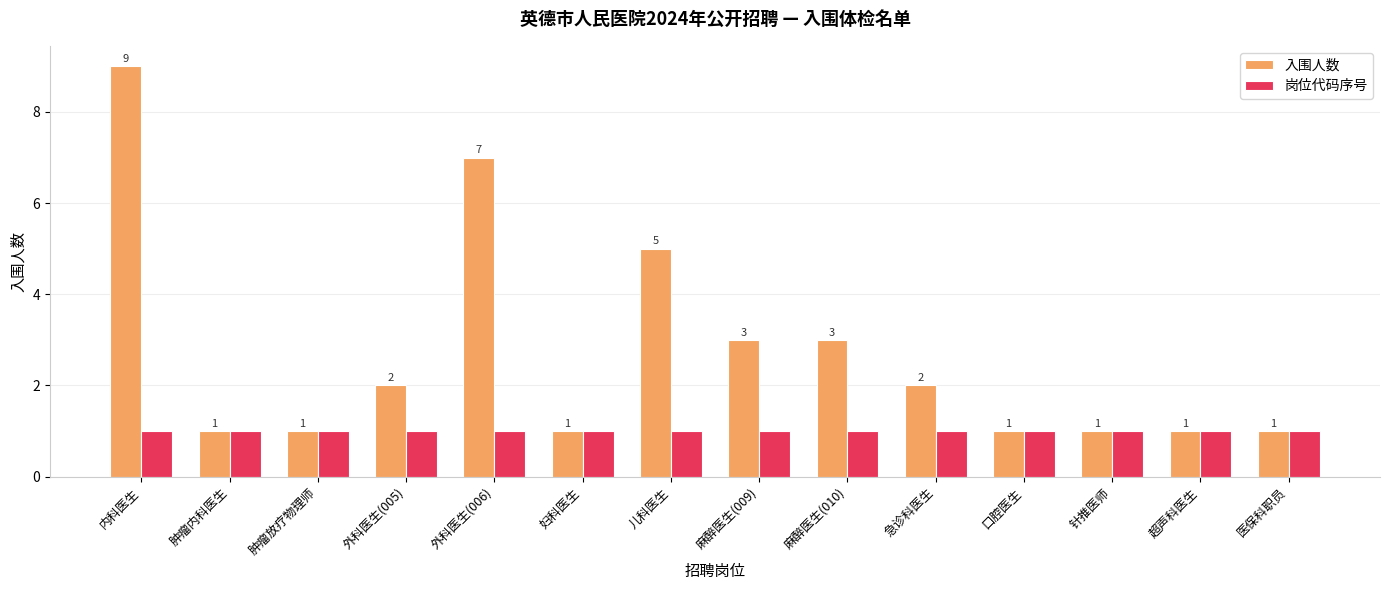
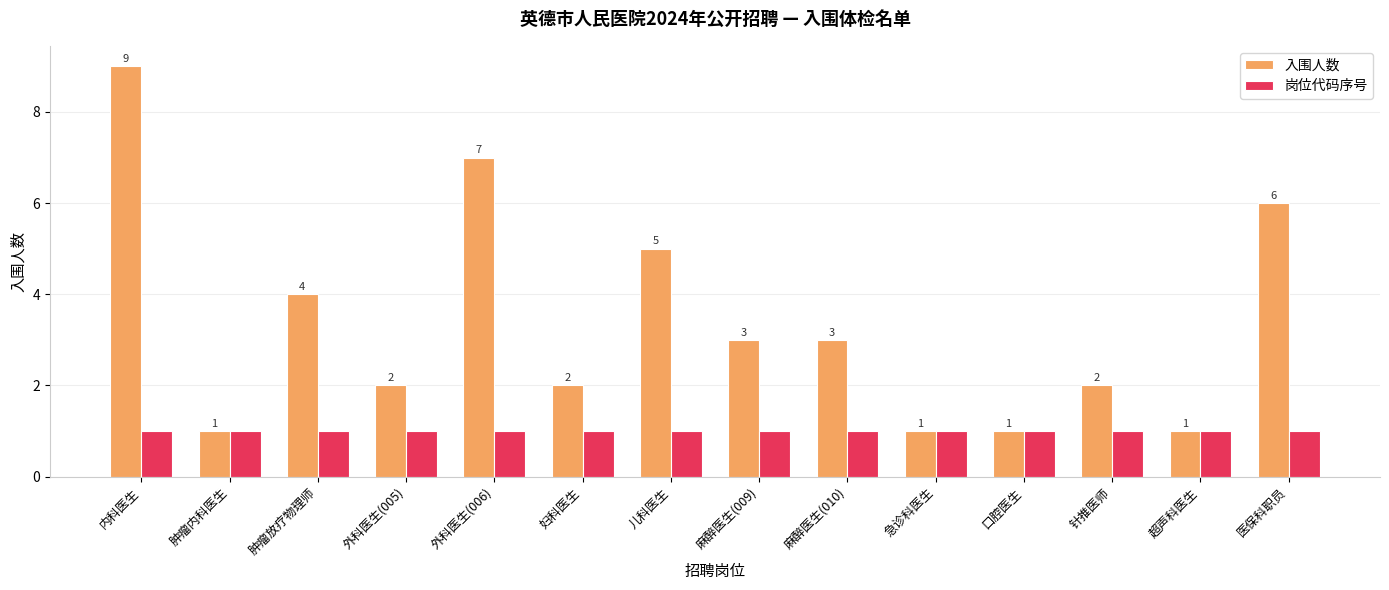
  {
    "入围人数": {
      "内科医生": 9,
      "肿瘤内科医生": 1,
-     "肿瘤放疗物理师": 1,
+     "肿瘤放疗物理师": 4,
      "外科医生(005)": 2,
      "外科医生(006)": 7,
-     "妇科医生": 1,
+     "妇科医生": 2,
      "儿科医生": 5,
      "麻醉医生(009)": 3,
      "麻醉医生(010)": 3,
-     "急诊科医生": 2,
+     "急诊科医生": 1,
      "口腔医生": 1,
-     "针推医师": 1,
+     "针推医师": 2,
      "超声科医生": 1,
-     "医保科职员": 1
+     "医保科职员": 6
    },
    "岗位代码序号": {
      "内科医生": 1.0,
      "肿瘤放疗物理师": 1.0,
      "外科医生(005)": 1.0,
      "外科医生(006)": 1.0,
      "妇科医生": 1.0,
      "儿科医生": 1.0,
      "麻醉医生(009)": 1.0,
      "麻醉医生(010)": 1.0,
      "针推医师": 1.0,
      "医保科职员": 1.0
    }
  }
